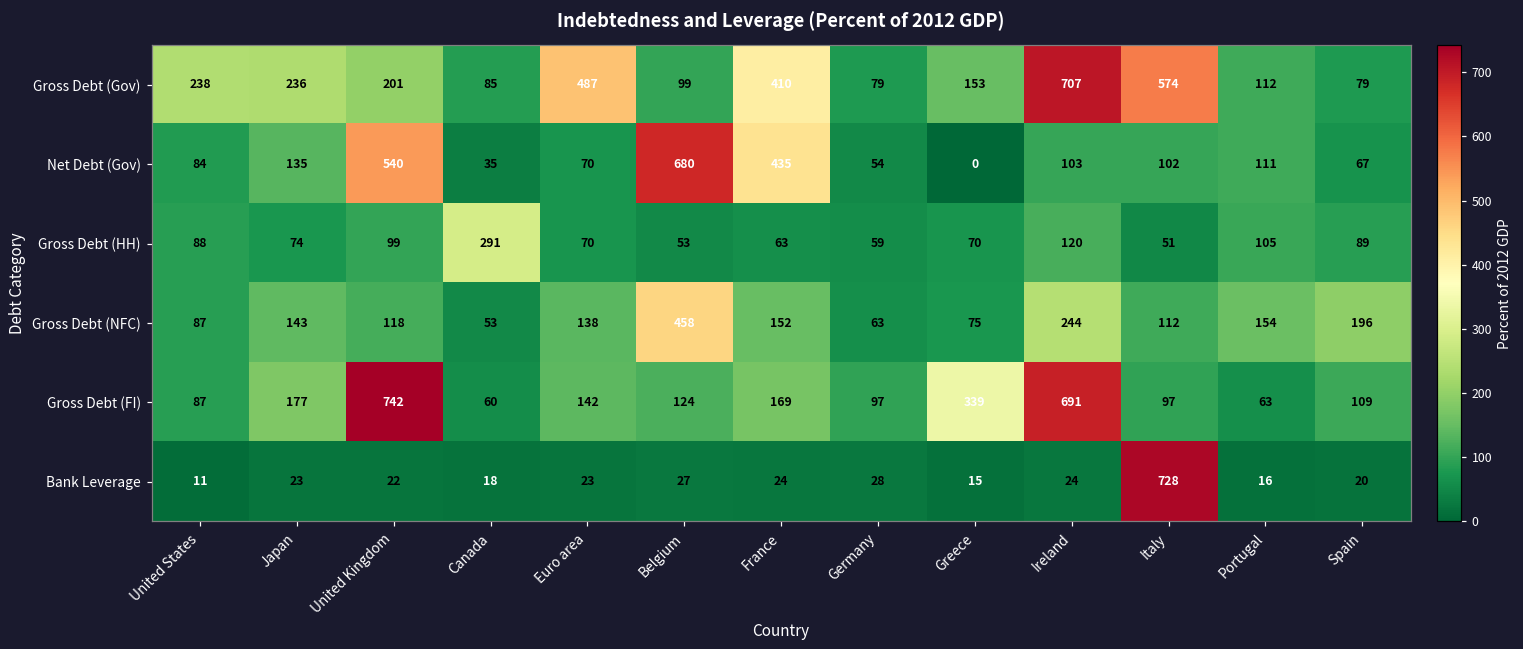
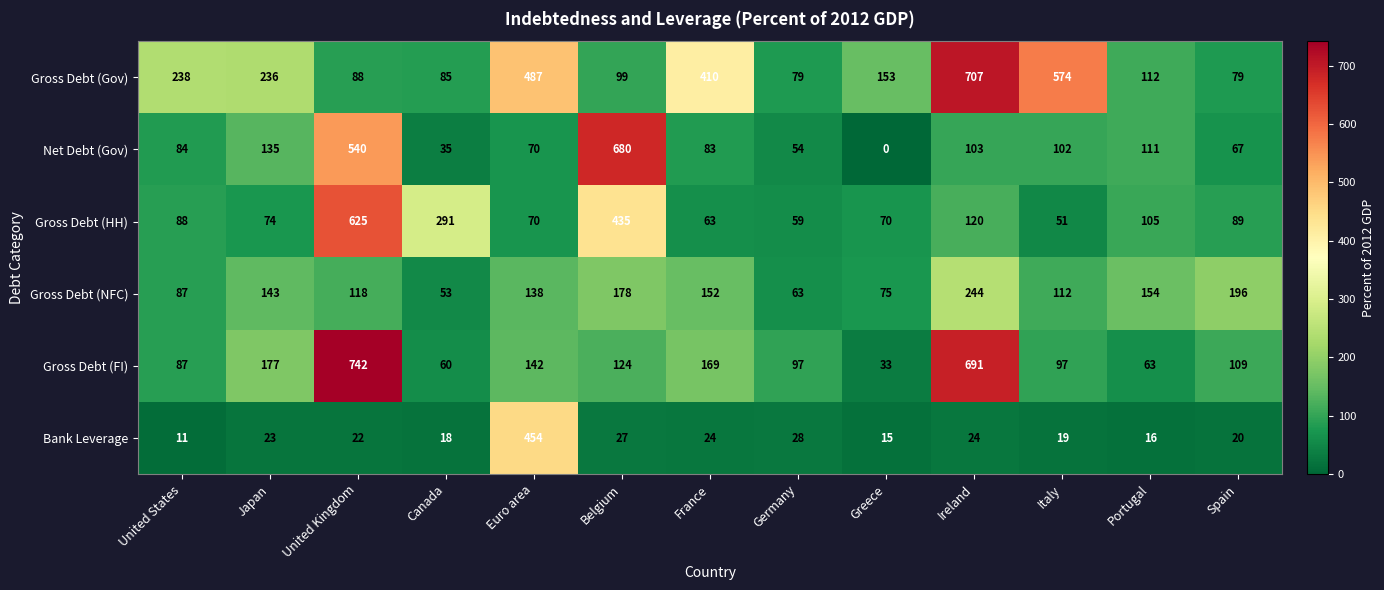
  {
    "Gross Debt (Gov)": {
      "United States": 238,
      "Japan": 236,
-     "United Kingdom": 201,
+     "United Kingdom": 88,
      "Canada": 85,
      "Euro area": 487,
      "Belgium": 99,
      "France": 410,
      "Germany": 79,
      "Greece": 153,
      "Ireland": 707,
      "Italy": 574,
      "Portugal": 112,
      "Spain": 79
    },
    "Net Debt (Gov)": {
      "United States": 84,
      "Japan": 135,
      "United Kingdom": 540,
      "Canada": 35,
      "Euro area": 70,
      "Belgium": 680,
-     "France": 435,
+     "France": 83,
      "Germany": 54,
      "Greece": 0,
      "Ireland": 103,
      "Italy": 102,
      "Portugal": 111,
      "Spain": 67
    },
    "Gross Debt (HH)": {
      "United States": 88,
      "Japan": 74,
-     "United Kingdom": 99,
+     "United Kingdom": 625,
      "Canada": 291,
      "Euro area": 70,
-     "Belgium": 53,
+     "Belgium": 435,
      "France": 63,
      "Germany": 59,
      "Greece": 70,
      "Ireland": 120,
      "Italy": 51,
      "Portugal": 105,
      "Spain": 89
    },
    "Gross Debt (NFC)": {
      "United States": 87,
      "Japan": 143,
      "United Kingdom": 118,
      "Canada": 53,
      "Euro area": 138,
-     "Belgium": 458,
+     "Belgium": 178,
      "France": 152,
      "Germany": 63,
      "Greece": 75,
      "Ireland": 244,
      "Italy": 112,
      "Portugal": 154,
      "Spain": 196
    },
    "Gross Debt (FI)": {
      "United States": 87,
      "Japan": 177,
      "United Kingdom": 742,
      "Canada": 60,
      "Euro area": 142,
      "Belgium": 124,
      "France": 169,
      "Germany": 97,
-     "Greece": 339,
+     "Greece": 33,
      "Ireland": 691,
      "Italy": 97,
      "Portugal": 63,
      "Spain": 109
    },
    "Bank Leverage": {
      "United States": 11,
      "Japan": 23,
      "United Kingdom": 22,
      "Canada": 18,
-     "Euro area": 23,
+     "Euro area": 454,
      "Belgium": 27,
      "France": 24,
      "Germany": 28,
      "Greece": 15,
      "Ireland": 24,
-     "Italy": 728,
+     "Italy": 19,
      "Portugal": 16,
      "Spain": 20
    }
  }
